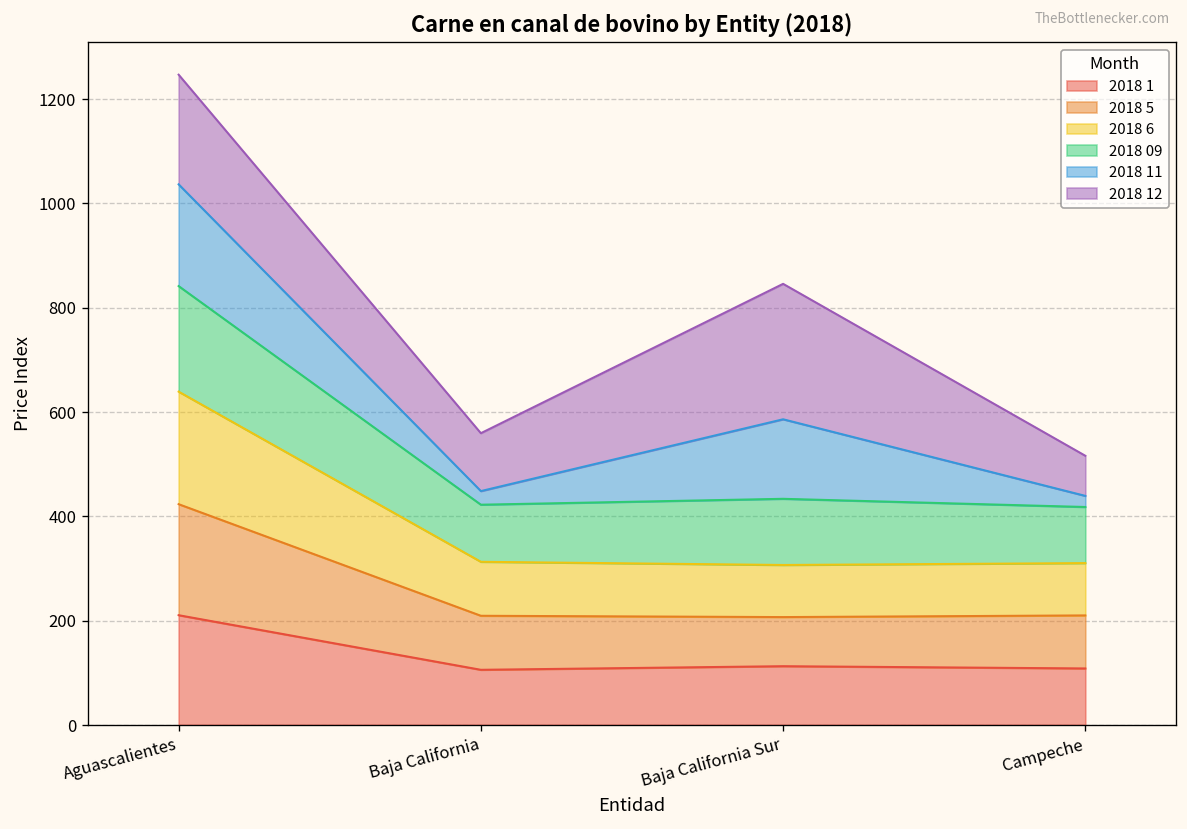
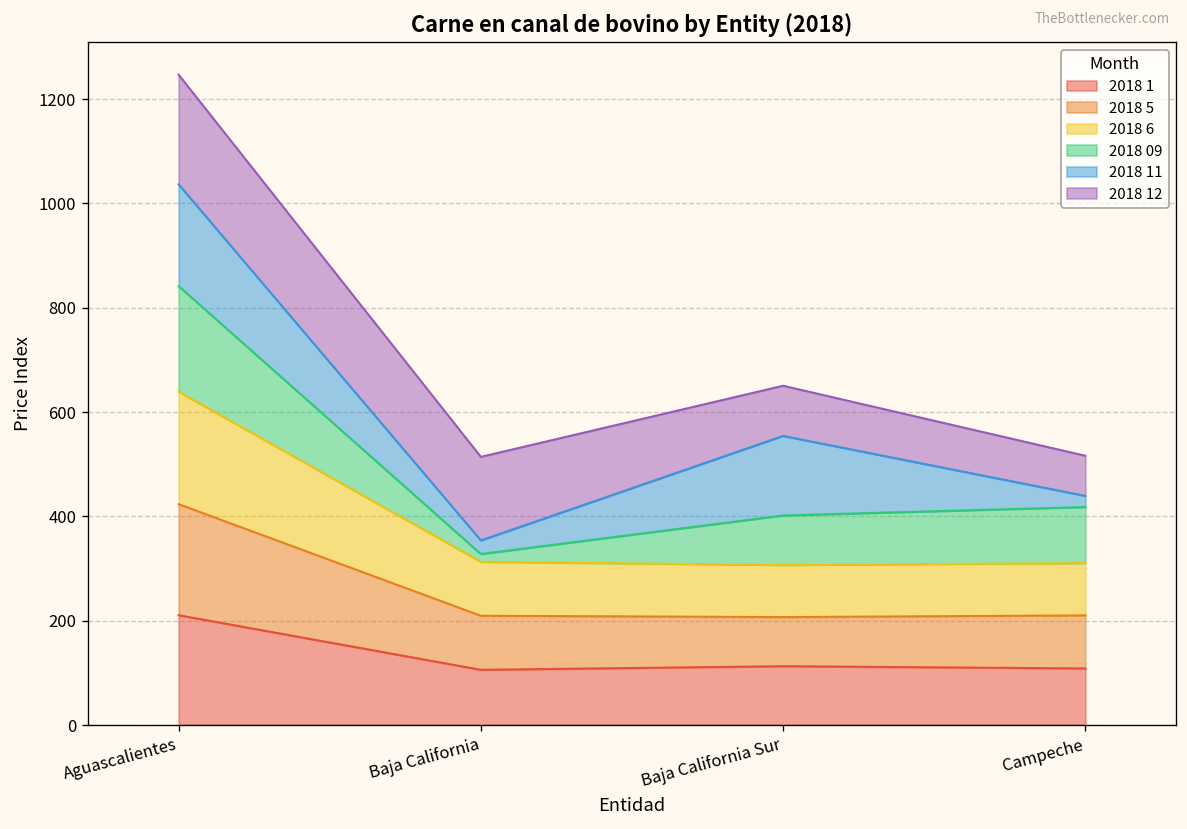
  {
    "2018 09": {
      "Aguascalientes": 200,
-     "Baja California": 110,
-     "Baja California Sur": 130,
+     "Baja California": 10,
+     "Baja California Sur": 100,
      "Campeche": 110
    },
    "2018 11": {
      "Aguascalientes": 200,
      "Baja California": 30,
      "Baja California Sur": 150,
      "Campeche": 20
    },
    "2018 12": {
      "Aguascalientes": 210,
-     "Baja California": 110,
-     "Baja California Sur": 260,
+     "Baja California": 160,
+     "Baja California Sur": 100,
      "Campeche": 80
    }
  }
